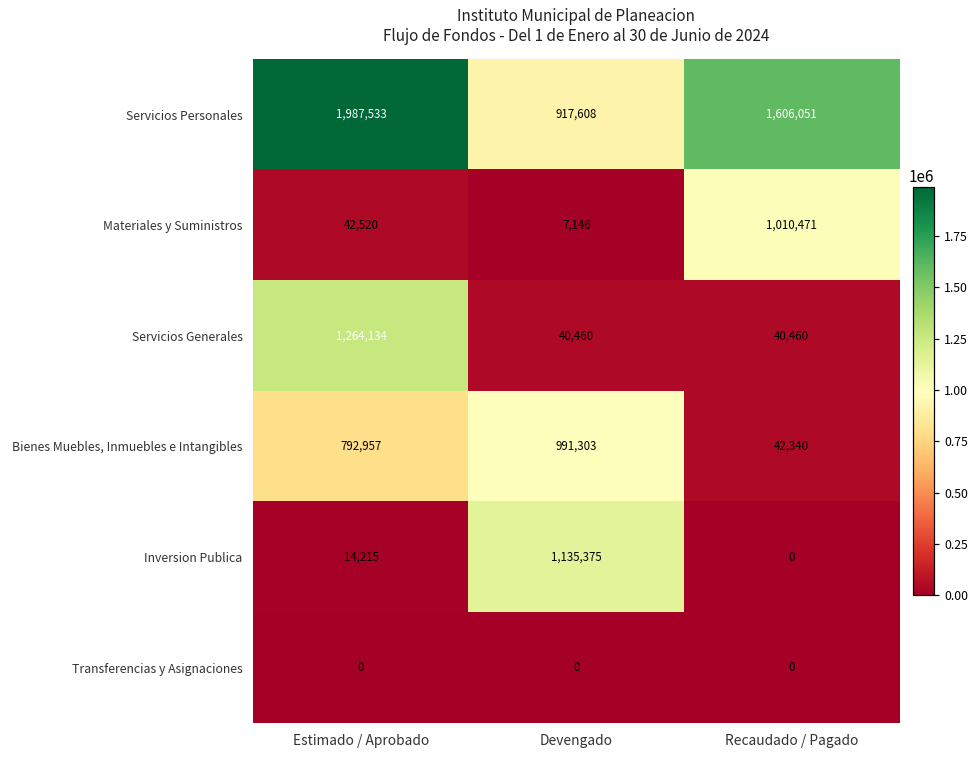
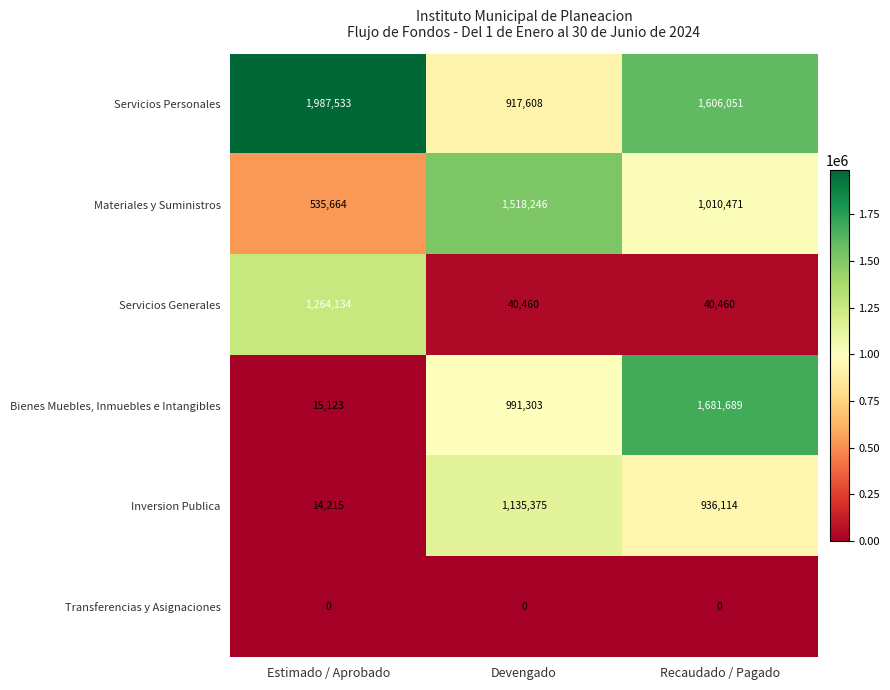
  {
    "Servicios Personales": {
      "Estimado / Aprobado": "1,987,533",
      "Devengado": "917,608",
      "Recaudado / Pagado": "1,606,051"
    },
    "Materiales y Suministros": {
-     "Estimado / Aprobado": "42,520",
-     "Devengado": "7,146",
+     "Estimado / Aprobado": "535,664",
+     "Devengado": "1,518,246",
      "Recaudado / Pagado": "1,010,471"
    },
    "Servicios Generales": {
      "Estimado / Aprobado": "1,264,134",
      "Devengado": "40,460",
      "Recaudado / Pagado": "40,460"
    },
    "Bienes Muebles, Inmuebles e Intangibles": {
-     "Estimado / Aprobado": "792,957",
+     "Estimado / Aprobado": "15,123",
      "Devengado": "991,303",
-     "Recaudado / Pagado": "42,340"
+     "Recaudado / Pagado": "1,681,689"
    },
    "Inversion Publica": {
      "Estimado / Aprobado": "14,215",
      "Devengado": "1,135,375",
-     "Recaudado / Pagado": "0"
+     "Recaudado / Pagado": "936,114"
    },
    "Transferencias y Asignaciones": {
      "Estimado / Aprobado": "0",
      "Devengado": "0",
      "Recaudado / Pagado": "0"
    }
  }
